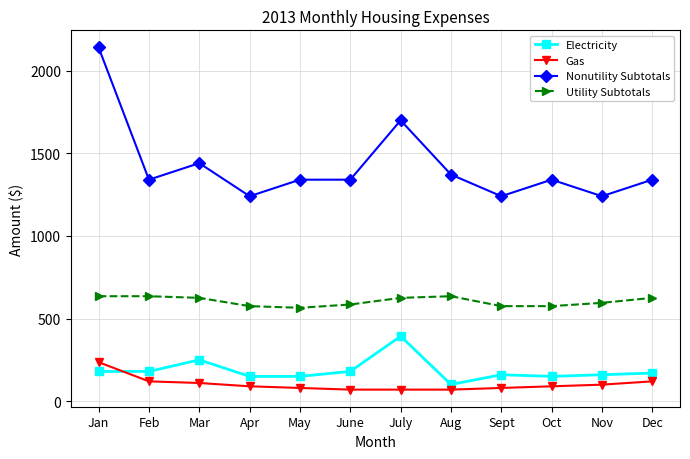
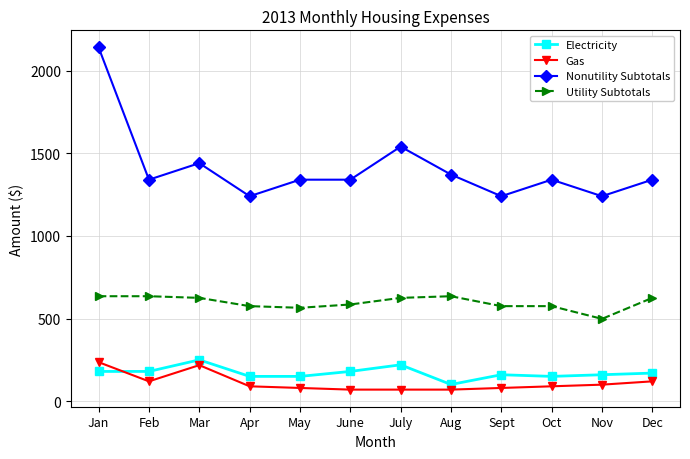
  {
    "Electricity": {
      "Jan": 180,
      "Feb": 180,
      "Mar": 250,
      "Apr": 150,
      "May": 150,
      "June": 180,
-     "July": 390,
+     "July": 220,
      "Aug": 100,
      "Sept": 160,
      "Oct": 150,
      "Nov": 160,
      "Dec": 170
    },
    "Gas": {
      "Jan": 240,
      "Feb": 120,
-     "Mar": 110,
+     "Mar": 220,
      "Apr": 90,
      "May": 80,
      "June": 70,
      "July": 70,
      "Aug": 70,
      "Sept": 80,
      "Oct": 90,
      "Nov": 100,
      "Dec": 120
    },
    "Nonutility Subtotals": {
      "Jan": 2140,
      "Feb": 1340,
      "Mar": 1440,
      "Apr": 1240,
      "May": 1340,
      "June": 1340,
-     "July": 1700,
+     "July": 1540,
      "Aug": 1370,
      "Sept": 1240,
      "Oct": 1340,
      "Nov": 1240,
      "Dec": 1340
    },
    "Utility Subtotals": {
      "Jan": 640,
      "Feb": 640,
      "Mar": 630,
      "Apr": 580,
      "May": 570,
      "June": 590,
      "July": 630,
      "Aug": 640,
      "Sept": 580,
      "Oct": 580,
-     "Nov": 600,
+     "Nov": 500,
      "Dec": 630
    }
  }
